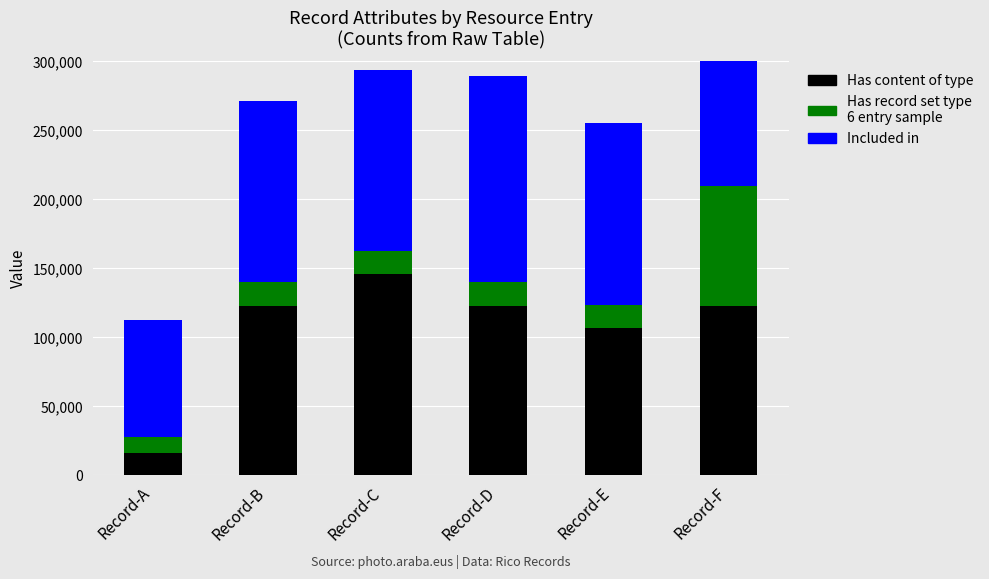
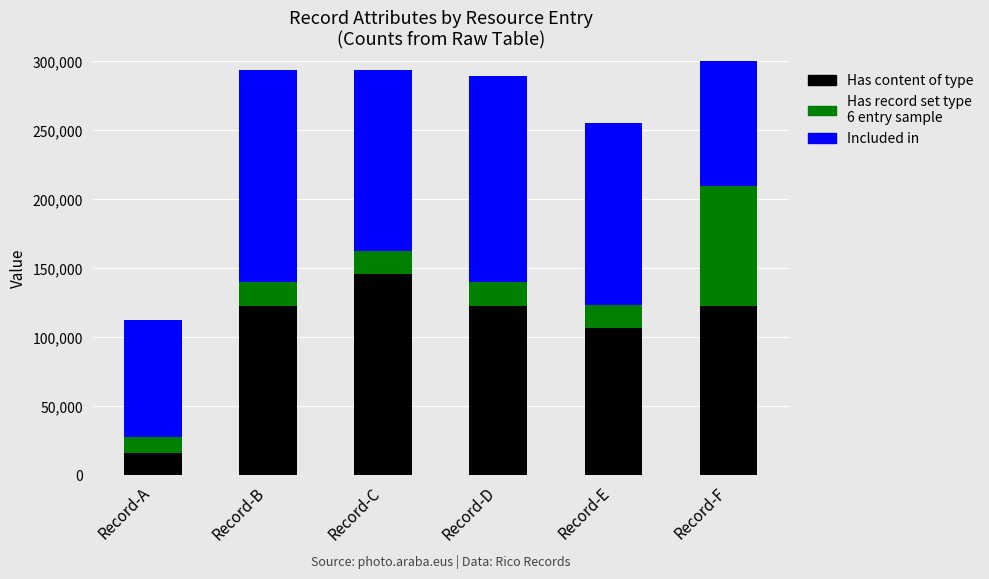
  {
    "Has content of type": {
      "Record-A": "16,000",
      "Record-B": "123,000",
      "Record-C": "145,000",
      "Record-D": "123,000",
      "Record-E": "106,000",
      "Record-F": "123,000"
    },
    "Included in": {
      "Record-A": "85,000",
-     "Record-B": "131,000",
+     "Record-B": "154,000",
      "Record-C": "131,000",
      "Record-D": "150,000",
      "Record-E": "131,000"
    }
  }
